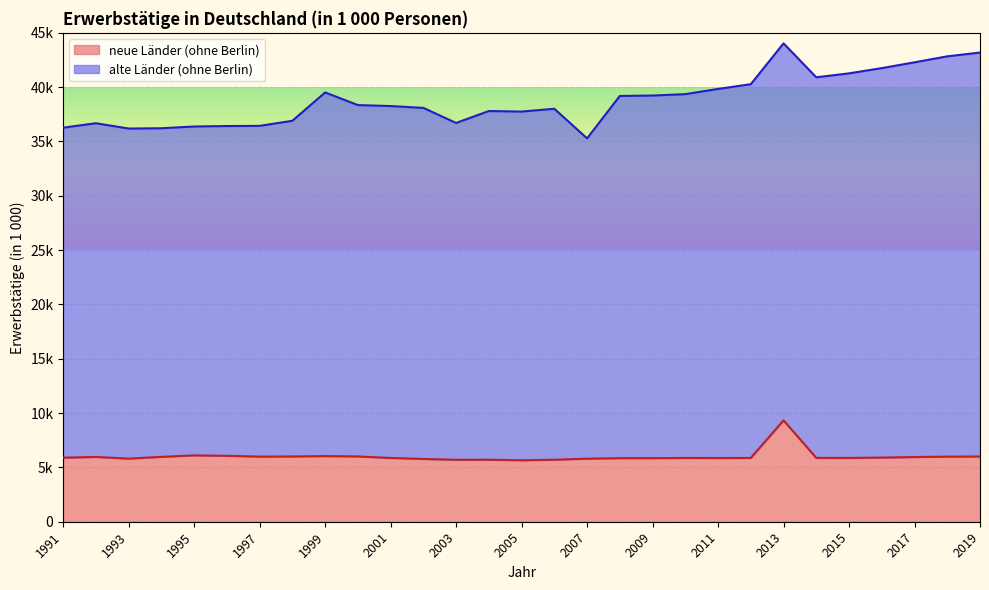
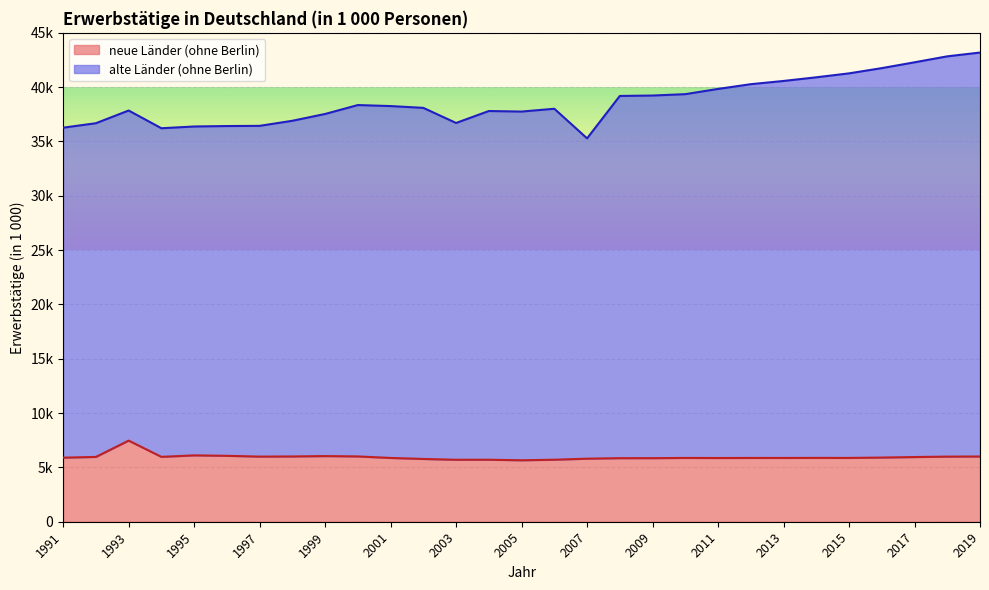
  {
    "neue Länder (ohne Berlin)": {
      "1991": 5900,
-     "1993": 5800,
+     "1993": 7500,
      "1995": 6100,
      "1997": 6000,
      "1999": 6000,
      "2001": 5900,
      "2003": 5700,
      "2005": 5700,
      "2007": 5800,
      "2009": 5900,
      "2011": 5900,
-     "2013": 9300,
+     "2013": 5900,
      "2015": 5900,
      "2017": 6000,
      "2019": 6000
    },
    "alte Länder (ohne Berlin)": {
      "1991": 30400,
      "1993": 30400,
      "1995": 30300,
      "1997": 30400,
-     "1999": 33500,
+     "1999": 31500,
      "2001": 32400,
      "2003": 31000,
      "2005": 32100,
      "2007": 29500,
      "2009": 33400,
      "2011": 34000,
      "2013": 34700,
      "2015": 35400,
      "2017": 36300,
      "2019": 37200
    }
  }
